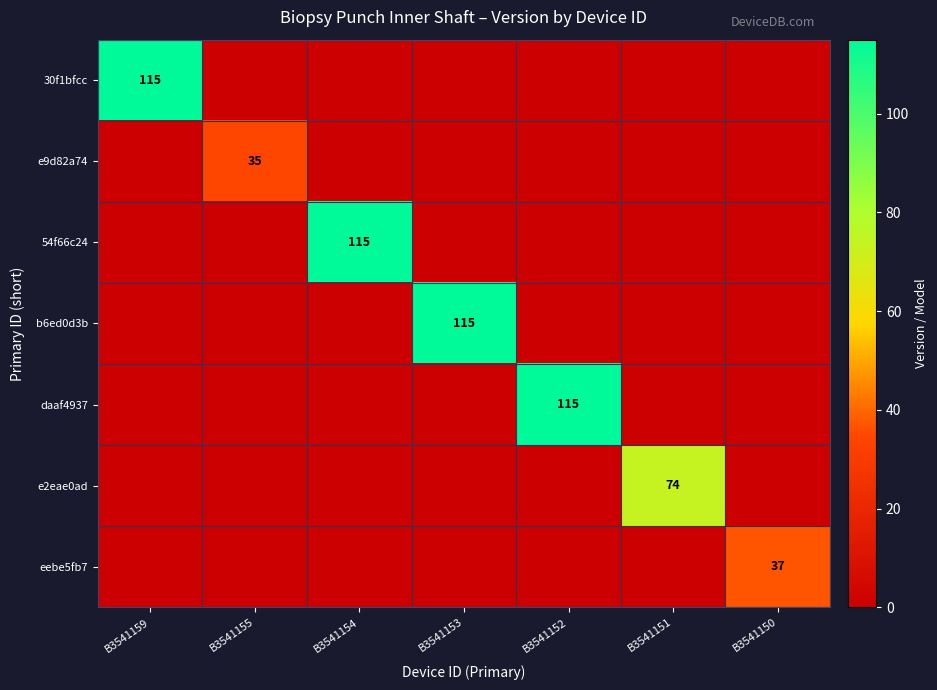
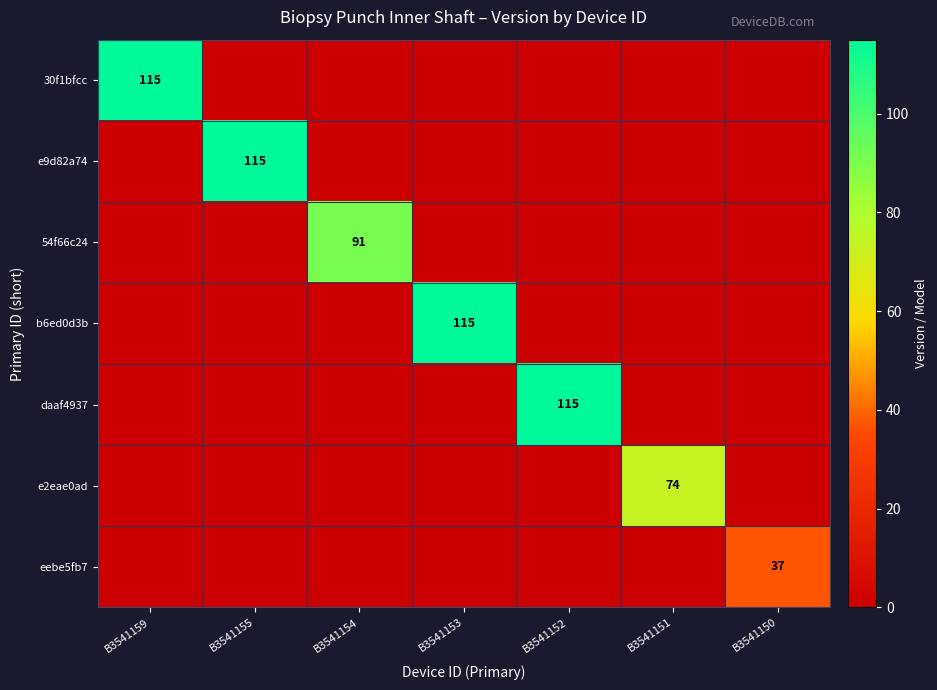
  {
    "30f1bfcc": {
      "B3541159": 115
    },
    "e9d82a74": {
-     "B3541155": 35
+     "B3541155": 115
    },
    "54f66c24": {
-     "B3541154": 115
+     "B3541154": 91
    },
    "b6ed0d3b": {
      "B3541153": 115
    },
    "daaf4937": {
      "B3541152": 115
    },
    "e2eae0ad": {
      "B3541151": 74
    },
    "eebe5fb7": {
      "B3541150": 37
    }
  }
